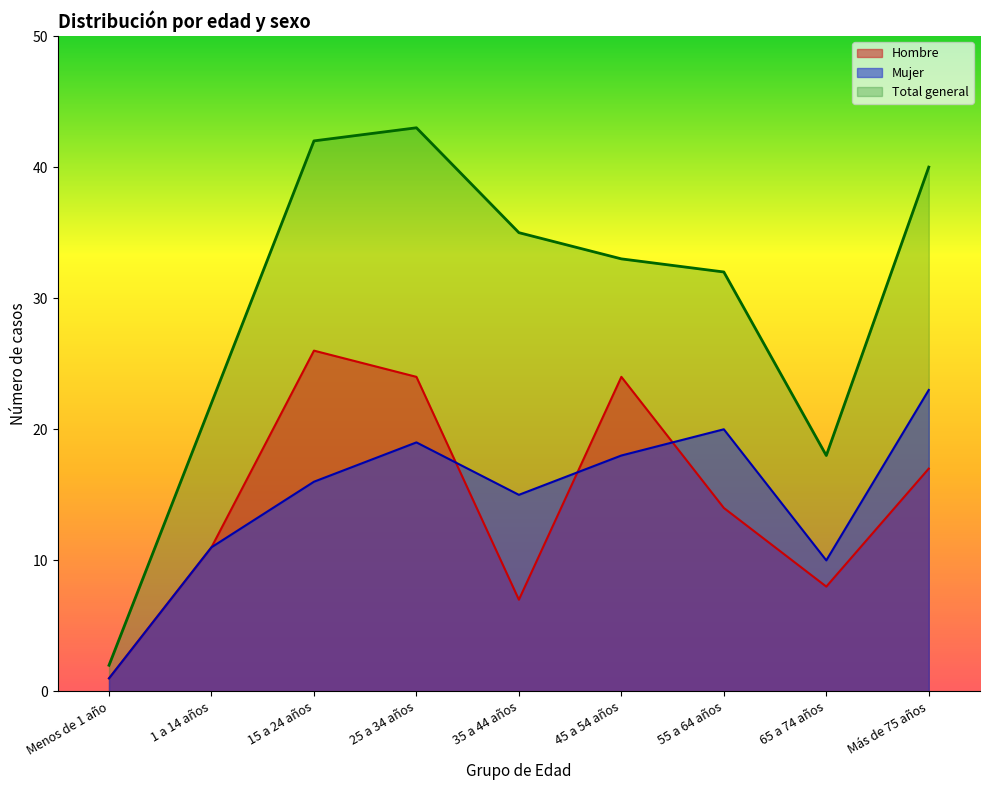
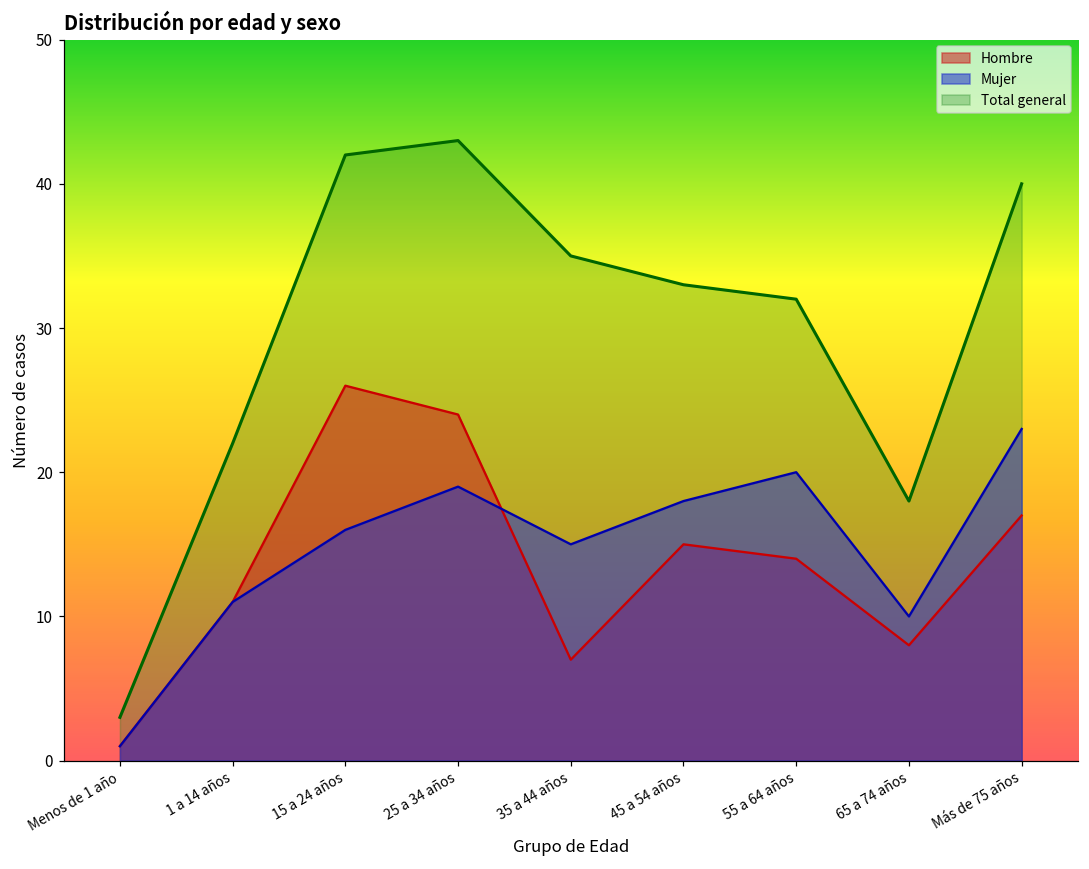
  {
    "Hombre": {
      "15 a 24 años": 26,
      "25 a 34 años": 24,
      "35 a 44 años": 7,
-     "45 a 54 años": 24,
+     "45 a 54 años": 15,
      "55 a 64 años": 14,
      "65 a 74 años": 8,
      "Más de 75 años": 17
    },
    "Mujer": {
      "15 a 24 años": 16,
      "25 a 34 años": 19,
      "35 a 44 años": 15,
      "45 a 54 años": 18,
      "55 a 64 años": 20,
      "65 a 74 años": 10,
      "Más de 75 años": 23
    },
    "Total general": {
-     "Menos de 1 año": 2,
+     "Menos de 1 año": 3,
      "1 a 14 años": 22,
      "15 a 24 años": 42,
      "25 a 34 años": 43,
      "35 a 44 años": 35,
      "45 a 54 años": 33,
      "55 a 64 años": 32,
      "65 a 74 años": 18,
      "Más de 75 años": 40
    }
  }
